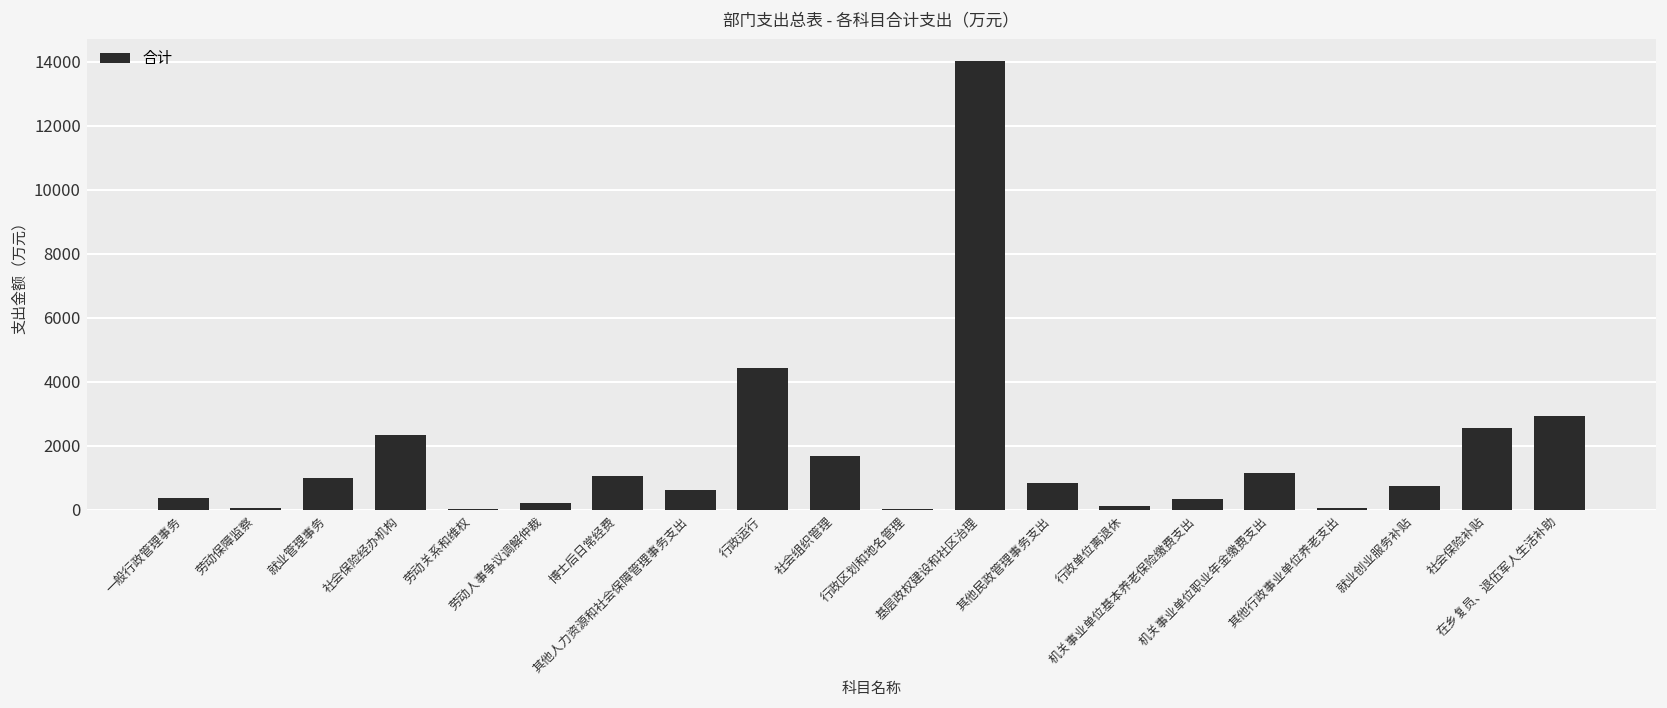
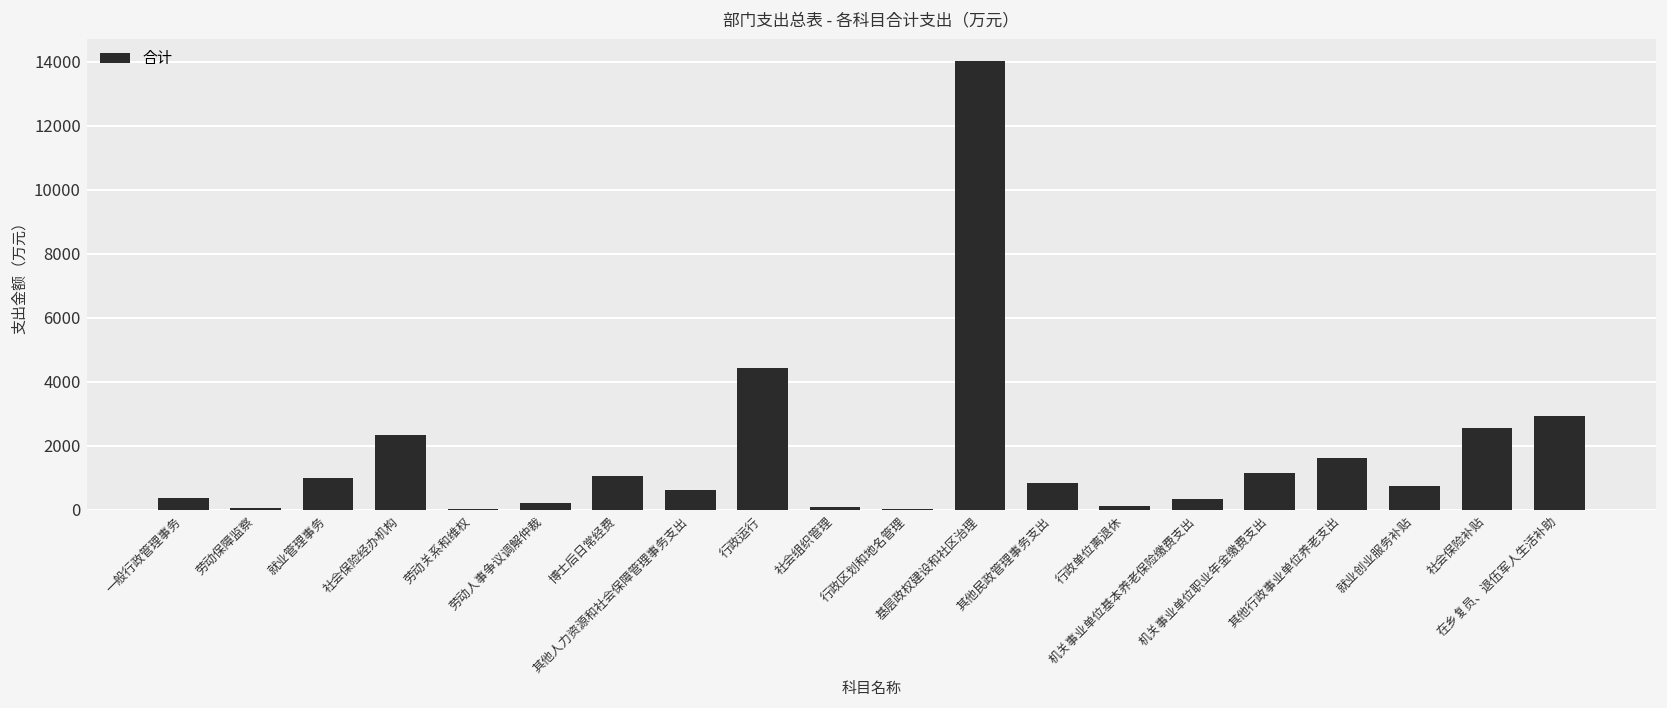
  {
    "一般行政管理事务": 400,
    "就业管理事务": 1000,
    "社会保险经办机构": 2300,
    "劳动人事争议调解仲裁": 200,
    "博士后日常经费": 1100,
    "其他人力资源和社会保障管理事务支出": 600,
    "行政运行": 4400,
-   "社会组织管理": 1700,
+   "社会组织管理": 100,
    "基层政权建设和社区治理": 14000,
    "其他民政管理事务支出": 800,
    "行政单位离退休": 100,
    "机关事业单位基本养老保险缴费支出": 300,
    "机关事业单位职业年金缴费支出": 1200,
-   "其他行政事业单位养老支出": 100,
+   "其他行政事业单位养老支出": 1600,
    "就业创业服务补贴": 800,
    "社会保险补贴": 2600,
    "在乡复员、退伍军人生活补助": 2900
  }
